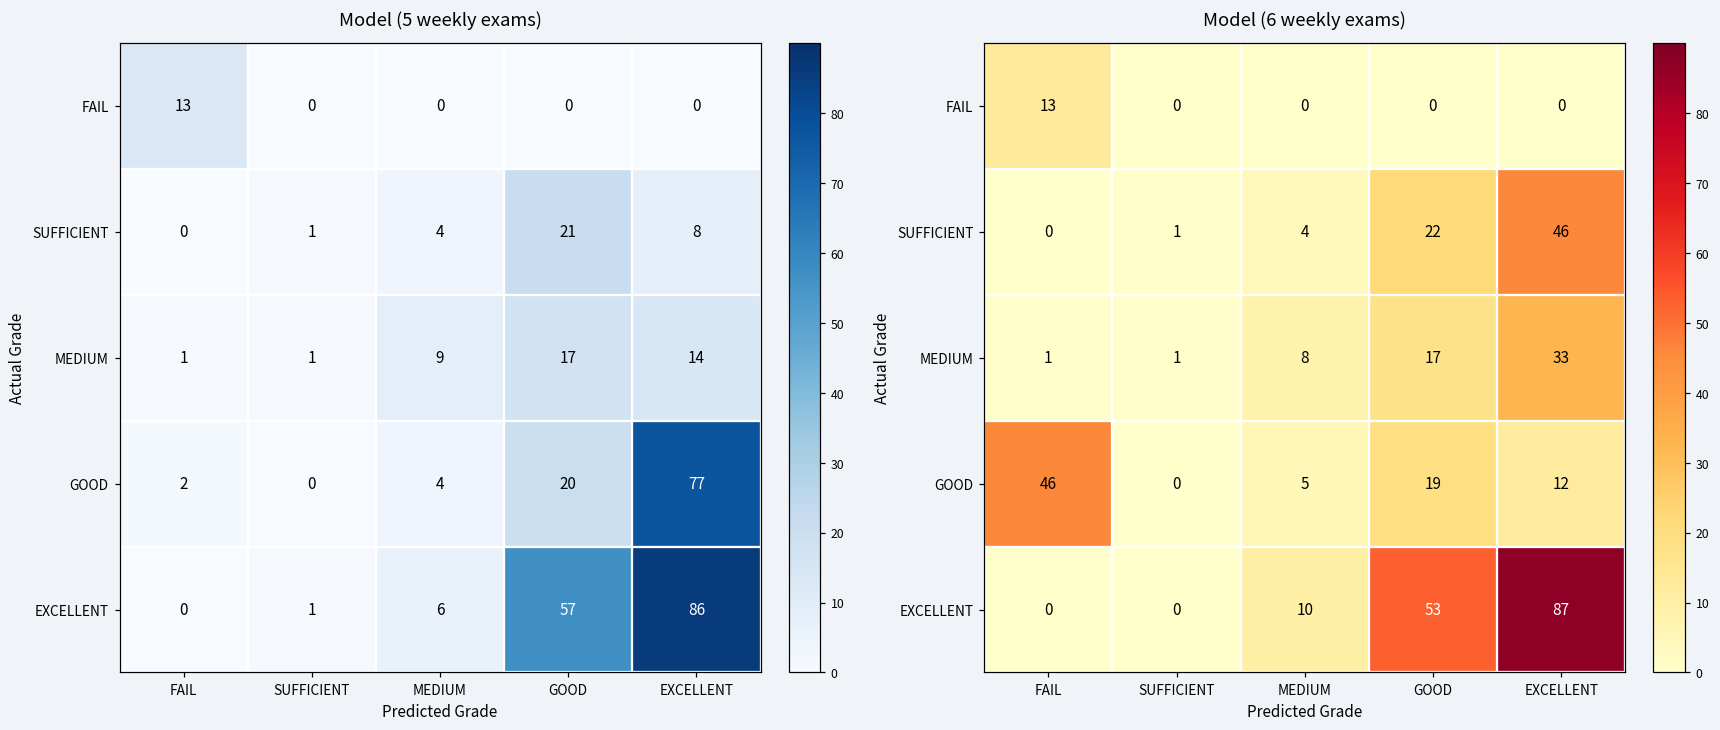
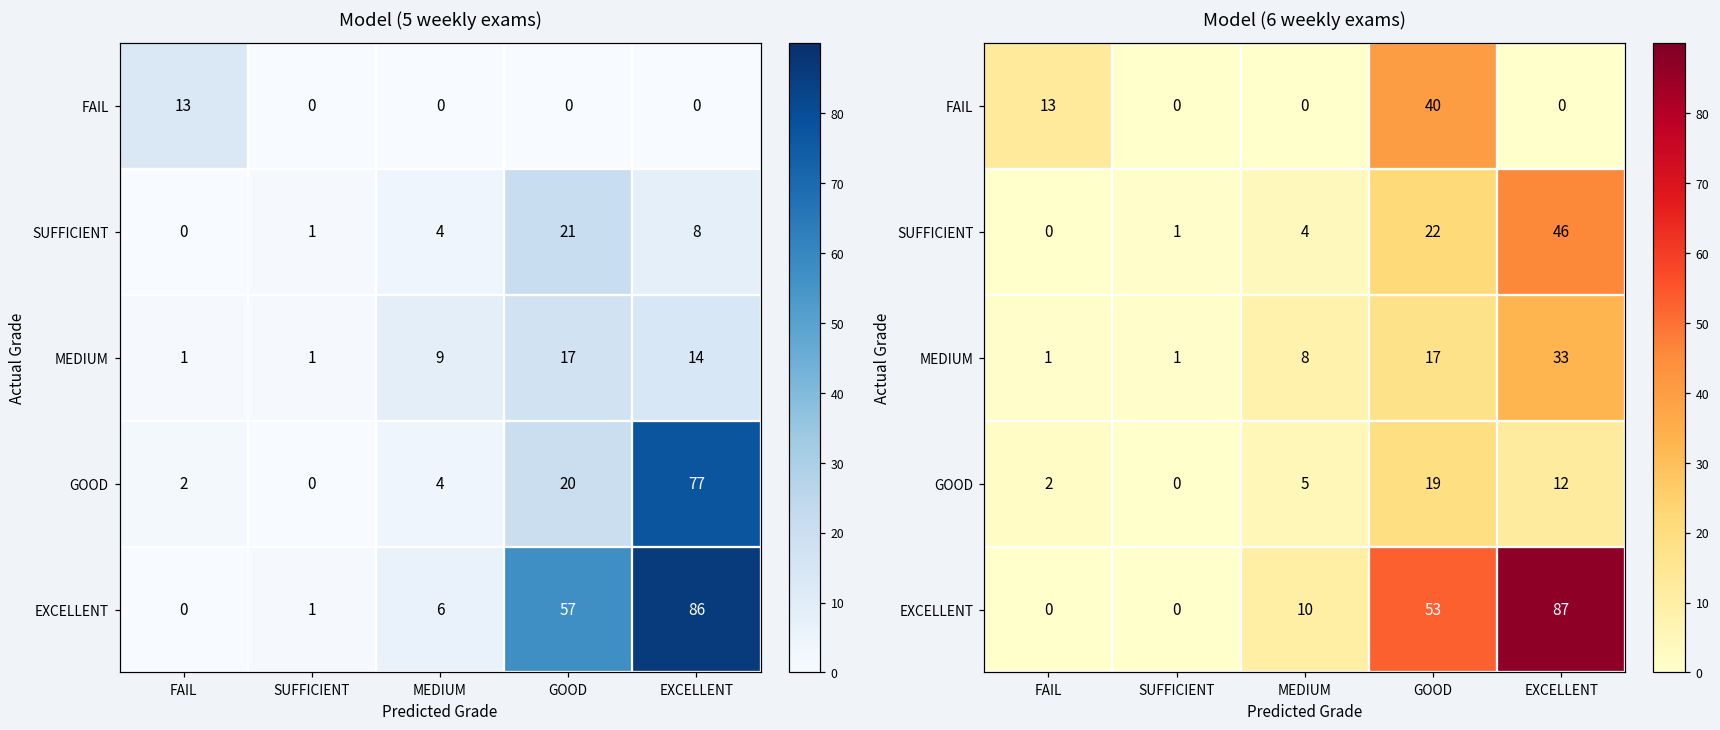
  {
    "Model (5 weekly exams)": {
      "FAIL": {
        "FAIL": 13,
        "SUFFICIENT": 0,
        "MEDIUM": 0,
        "GOOD": 0,
        "EXCELLENT": 0
      },
      "SUFFICIENT": {
        "FAIL": 0,
        "SUFFICIENT": 1,
        "MEDIUM": 4,
        "GOOD": 21,
        "EXCELLENT": 8
      },
      "MEDIUM": {
        "FAIL": 1,
        "SUFFICIENT": 1,
        "MEDIUM": 9,
        "GOOD": 17,
        "EXCELLENT": 14
      },
      "GOOD": {
        "FAIL": 2,
        "SUFFICIENT": 0,
        "MEDIUM": 4,
        "GOOD": 20,
        "EXCELLENT": 77
      },
      "EXCELLENT": {
        "FAIL": 0,
        "SUFFICIENT": 1,
        "MEDIUM": 6,
        "GOOD": 57,
        "EXCELLENT": 86
      }
    },
    "Model (6 weekly exams)": {
      "FAIL": {
        "FAIL": 13,
        "SUFFICIENT": 0,
        "MEDIUM": 0,
-       "GOOD": 0,
+       "GOOD": 40,
        "EXCELLENT": 0
      },
      "SUFFICIENT": {
        "FAIL": 0,
        "SUFFICIENT": 1,
        "MEDIUM": 4,
        "GOOD": 22,
        "EXCELLENT": 46
      },
      "MEDIUM": {
        "FAIL": 1,
        "SUFFICIENT": 1,
        "MEDIUM": 8,
        "GOOD": 17,
        "EXCELLENT": 33
      },
      "GOOD": {
-       "FAIL": 46,
+       "FAIL": 2,
        "SUFFICIENT": 0,
        "MEDIUM": 5,
        "GOOD": 19,
        "EXCELLENT": 12
      },
      "EXCELLENT": {
        "FAIL": 0,
        "SUFFICIENT": 0,
        "MEDIUM": 10,
        "GOOD": 53,
        "EXCELLENT": 87
      }
    }
  }
